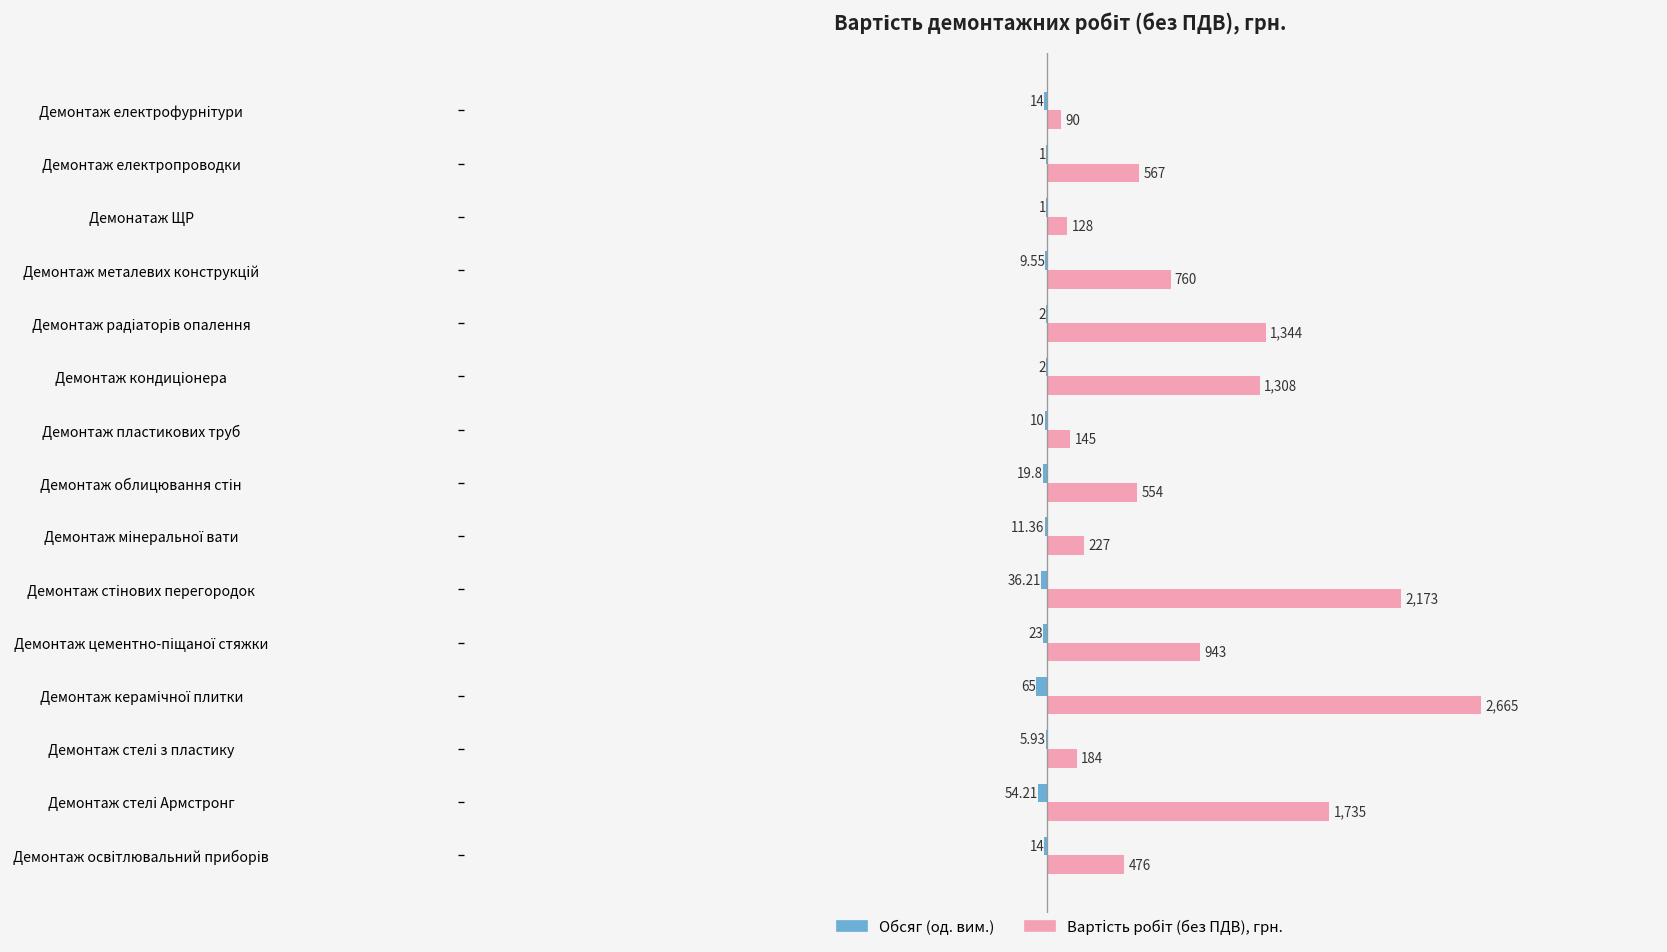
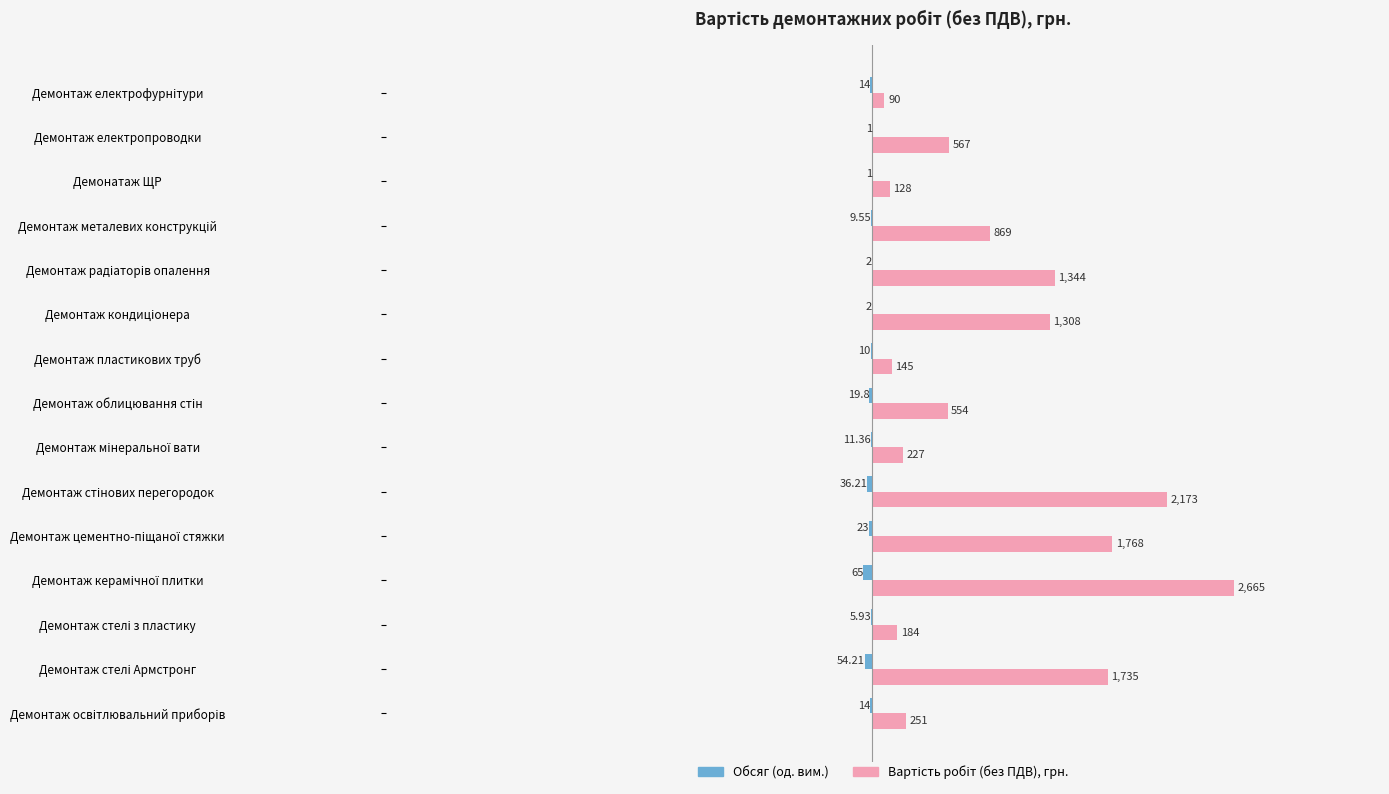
  {
    "Вартість робіт (без ПДВ), грн.": {
      "Демонтаж електрофурнітури": "90",
      "Демонтаж електропроводки": "567",
      "Демонатаж ЩР": "128",
-     "Демонтаж металевих конструкцій": "760",
+     "Демонтаж металевих конструкцій": "869",
      "Демонтаж радіаторів опалення": "1,344",
      "Демонтаж кондиціонера": "1,308",
      "Демонтаж пластикових труб": "145",
      "Демонтаж облицювання стін": "554",
      "Демонтаж мінеральної вати": "227",
      "Демонтаж стінових перегородок": "2,173",
-     "Демонтаж цементно-піщаної стяжки": "943",
+     "Демонтаж цементно-піщаної стяжки": "1,768",
      "Демонтаж керамічної плитки": "2,665",
      "Демонтаж стелі з пластику": "184",
      "Демонтаж стелі Армстронг": "1,735",
-     "Демонтаж освітлювальний приборів": "476"
+     "Демонтаж освітлювальний приборів": "251"
    }
  }
